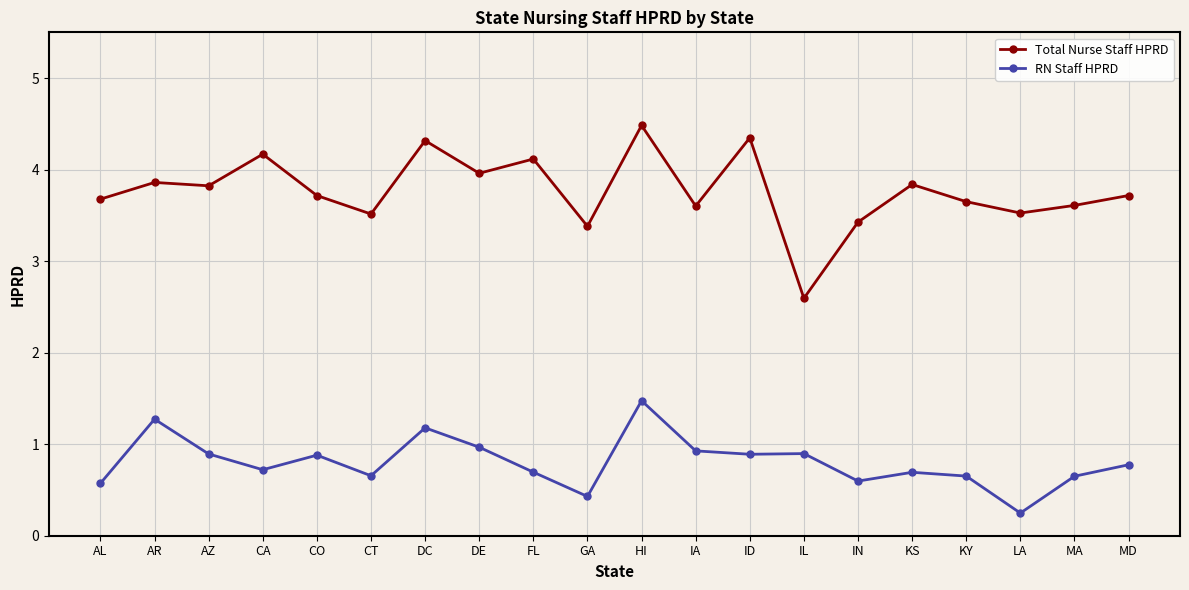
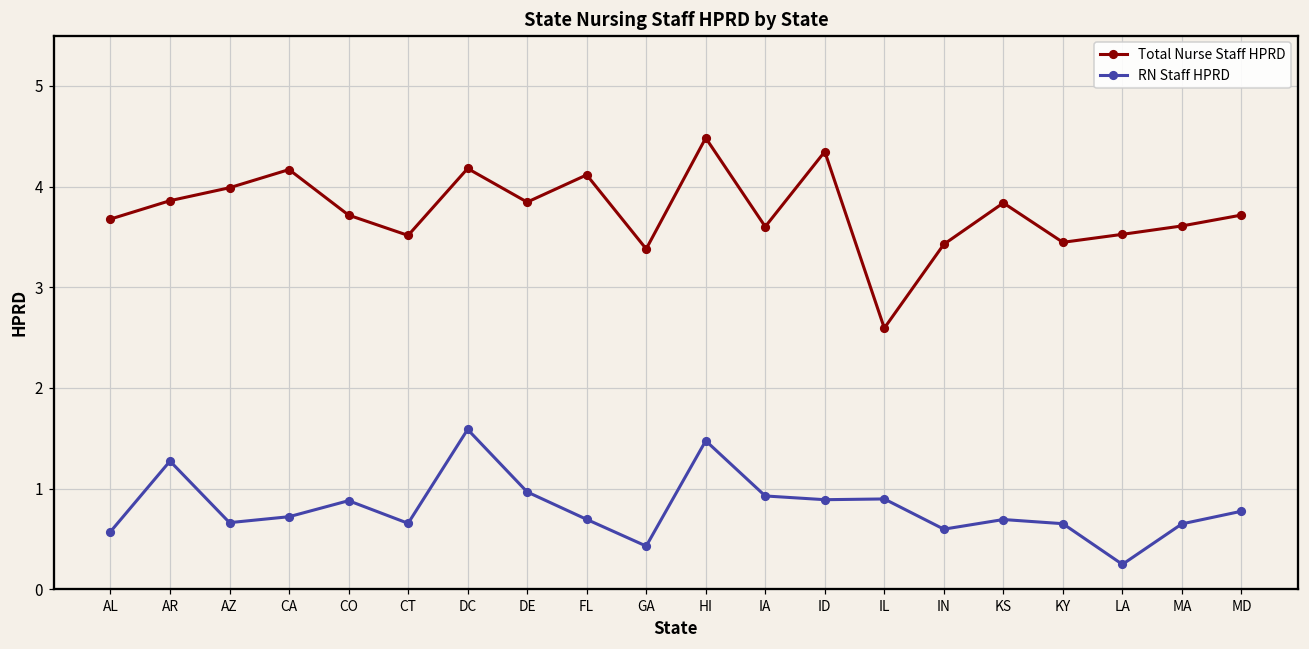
  {
    "Total Nurse Staff HPRD": {
      "AL": 3.7,
      "AR": 3.9,
-     "AZ": 3.8,
+     "AZ": 4.0,
      "CA": 4.2,
      "CO": 3.7,
      "CT": 3.5,
-     "DC": 4.3,
-     "DE": 4.0,
+     "DC": 4.2,
+     "DE": 3.8,
      "FL": 4.1,
      "GA": 3.4,
      "HI": 4.5,
      "IA": 3.6,
      "ID": 4.3,
      "IL": 2.6,
      "IN": 3.4,
      "KS": 3.8,
-     "KY": 3.6,
+     "KY": 3.4,
      "LA": 3.5,
      "MA": 3.6,
      "MD": 3.7
    },
    "RN Staff HPRD": {
      "AL": 0.6,
      "AR": 1.3,
-     "AZ": 0.9,
+     "AZ": 0.7,
      "CA": 0.7,
      "CO": 0.9,
      "CT": 0.7,
-     "DC": 1.2,
+     "DC": 1.6,
      "DE": 1.0,
      "FL": 0.7,
      "GA": 0.4,
      "HI": 1.5,
      "IA": 0.9,
      "ID": 0.9,
      "IL": 0.9,
      "IN": 0.6,
      "KS": 0.7,
      "KY": 0.7,
      "LA": 0.2,
      "MA": 0.6,
      "MD": 0.8
    }
  }
